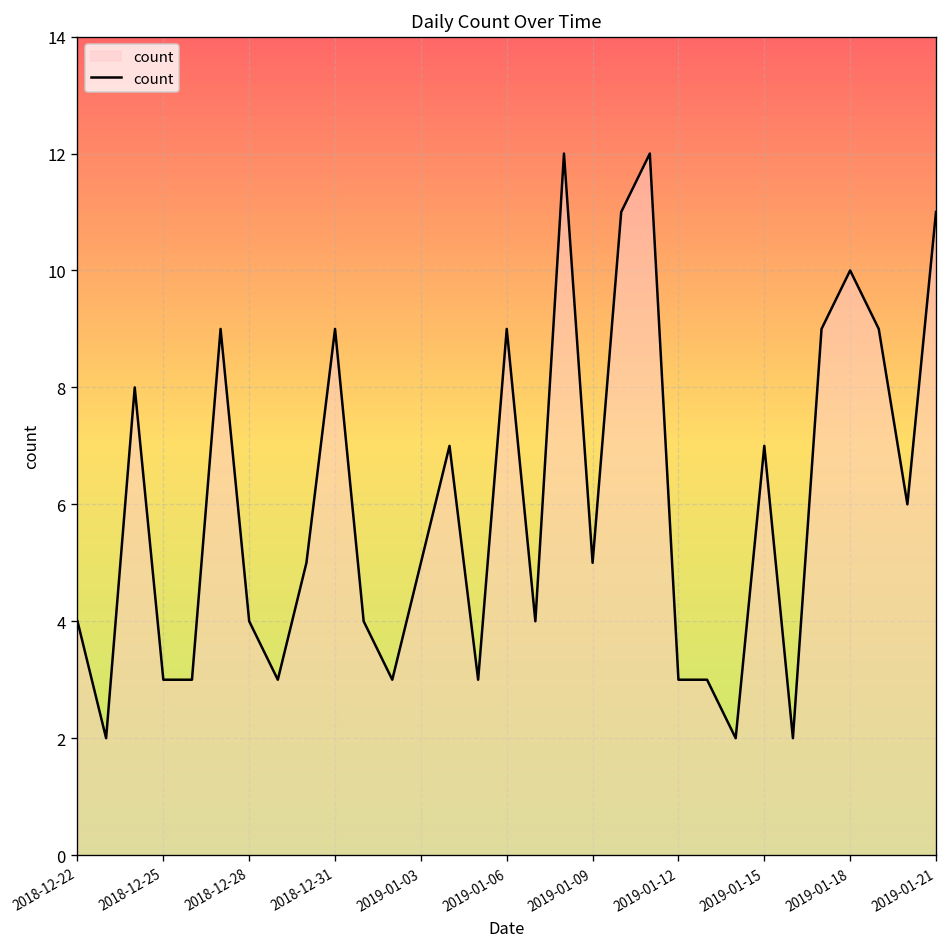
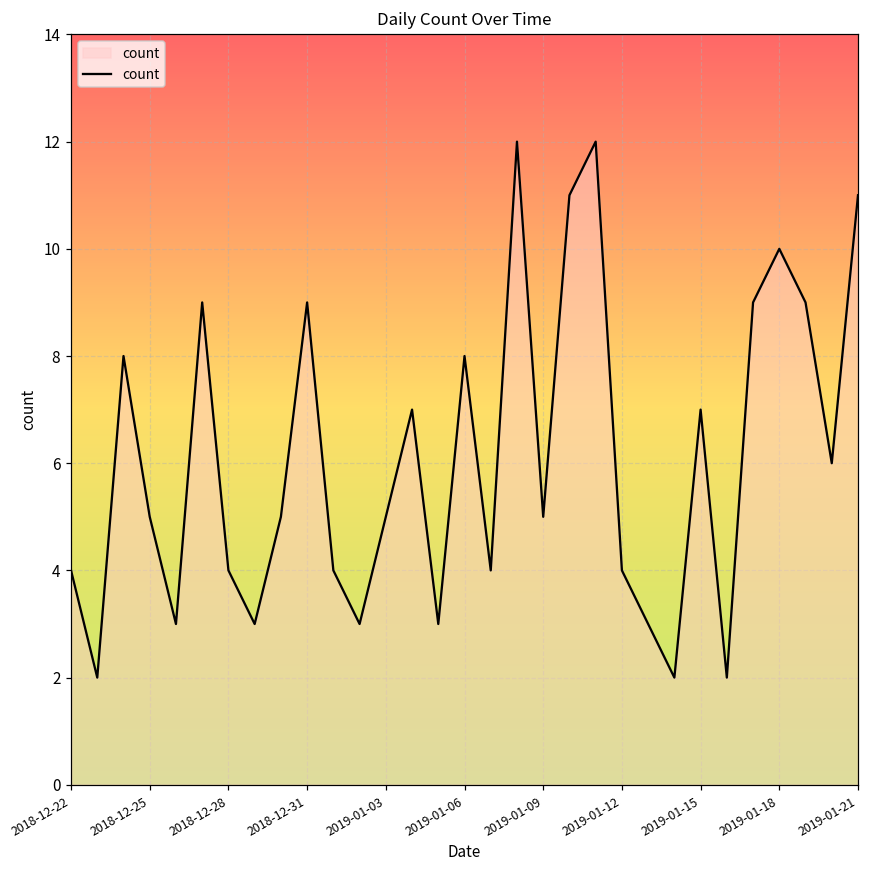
  {
    "2018-12-22": 4,
-   "2018-12-25": 3,
+   "2018-12-25": 5,
    "2018-12-28": 4,
    "2018-12-31": 9,
    "2019-01-03": 5,
-   "2019-01-06": 9,
+   "2019-01-06": 8,
    "2019-01-09": 5,
-   "2019-01-12": 3,
+   "2019-01-12": 4,
    "2019-01-15": 7,
    "2019-01-18": 10,
    "2019-01-21": 11
  }
